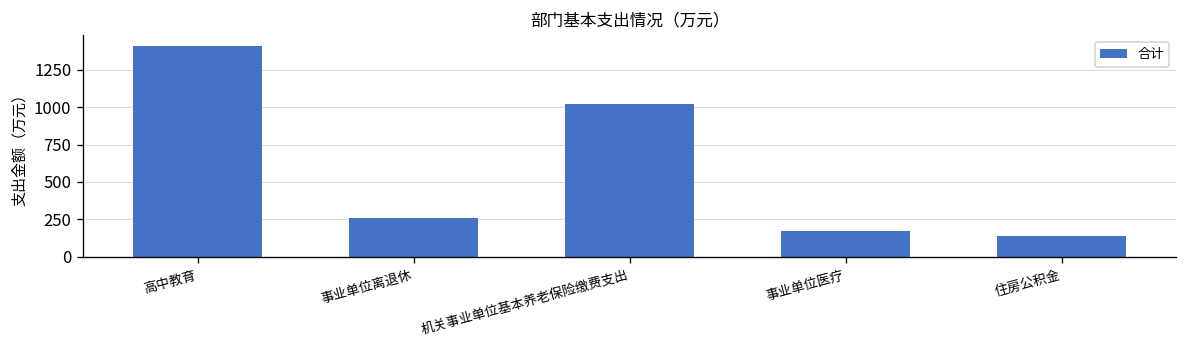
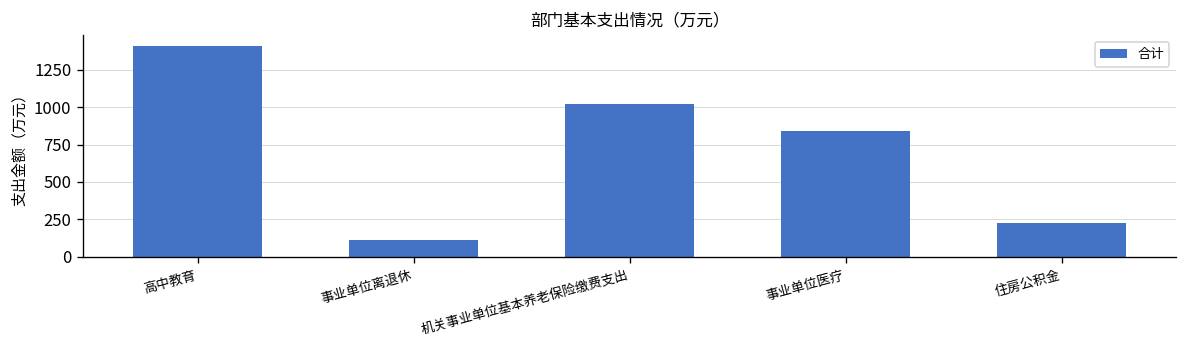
  {
    "高中教育": 1410,
-   "事业单位离退休": 260,
+   "事业单位离退休": 110,
    "机关事业单位基本养老保险缴费支出": 1020,
-   "事业单位医疗": 170,
-   "住房公积金": 140
+   "事业单位医疗": 840,
+   "住房公积金": 220
  }
